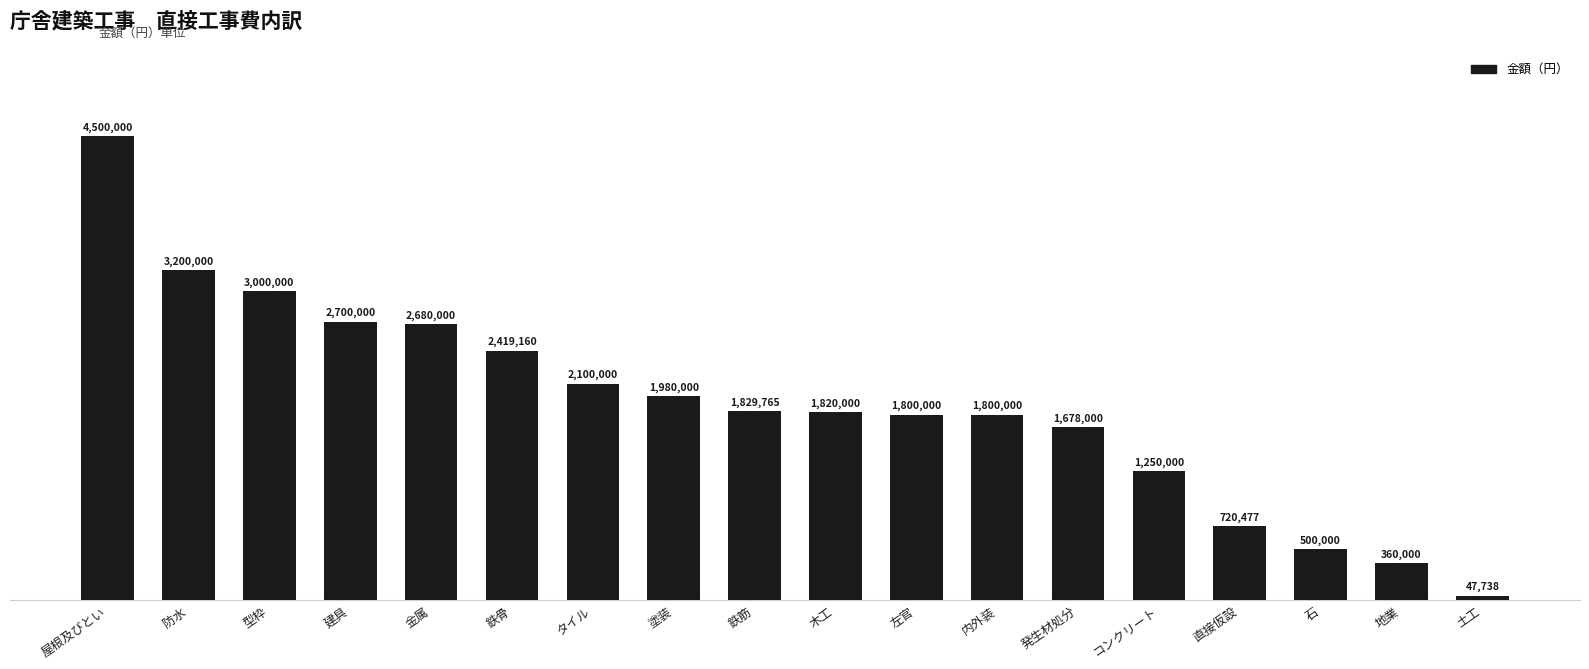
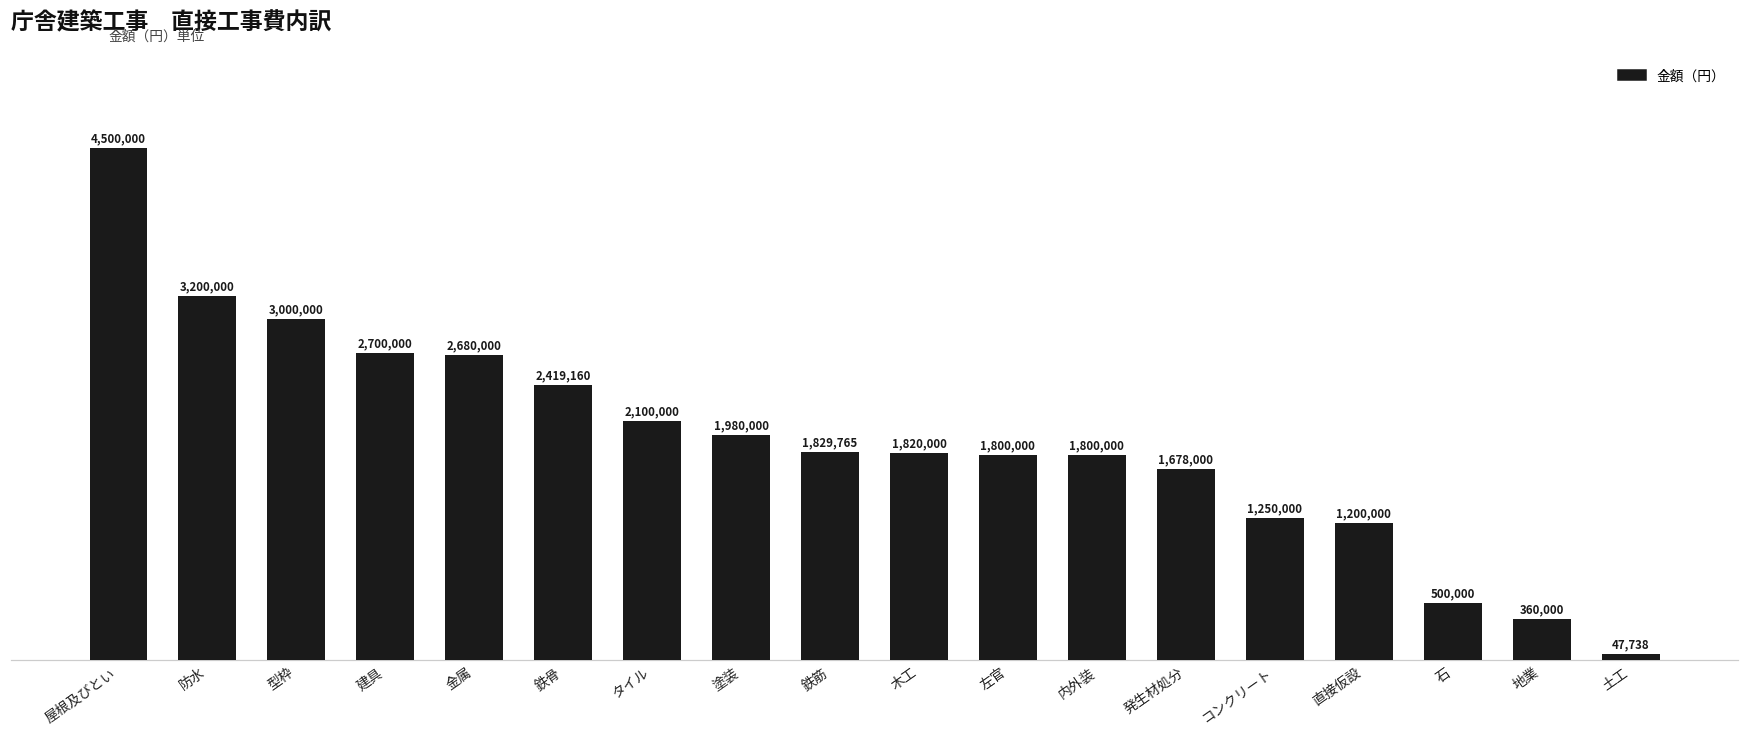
  {
    "屋根及びとい": "4,500,000",
    "防水": "3,200,000",
    "型枠": "3,000,000",
    "建具": "2,700,000",
    "金属": "2,680,000",
    "鉄骨": "2,419,160",
    "タイル": "2,100,000",
    "塗装": "1,980,000",
    "鉄筋": "1,829,765",
    "木工": "1,820,000",
    "左官": "1,800,000",
    "内外装": "1,800,000",
    "発生材処分": "1,678,000",
    "コンクリート": "1,250,000",
-   "直接仮設": "720,477",
+   "直接仮設": "1,200,000",
    "石": "500,000",
    "地業": "360,000",
    "土工": "47,738"
  }
